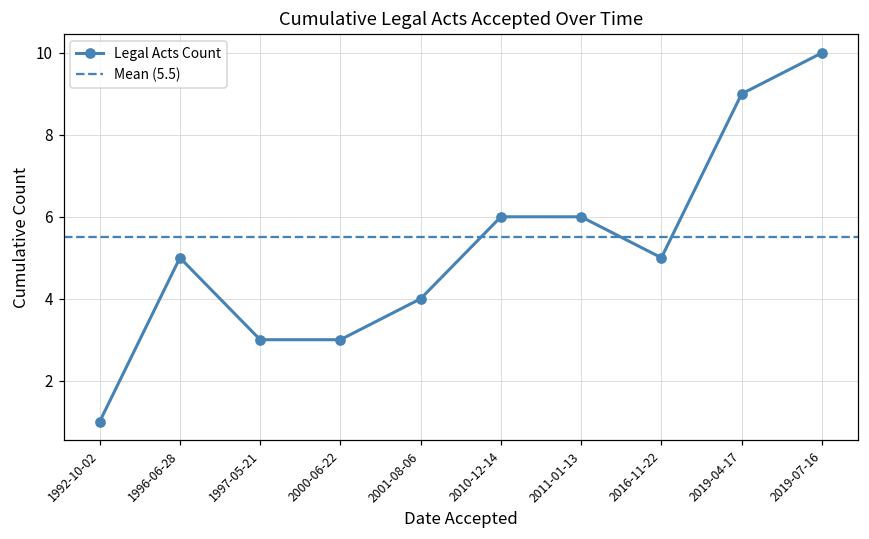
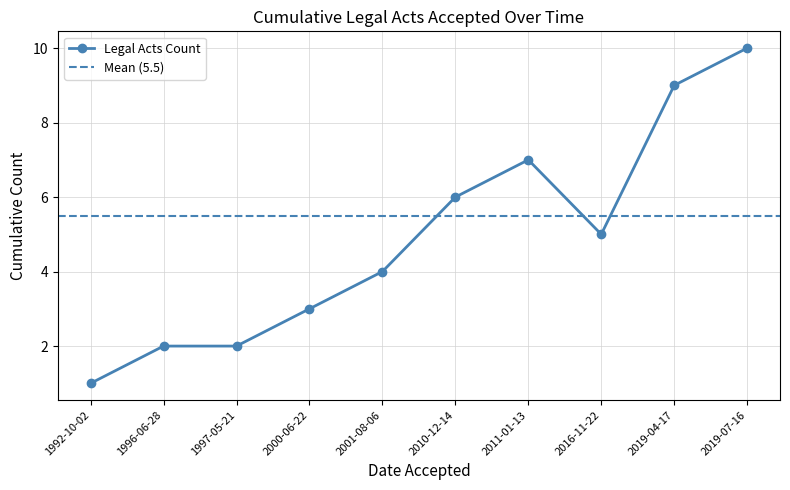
  {
    "1992-10-02": 1,
-   "1996-06-28": 5,
-   "1997-05-21": 3,
+   "1996-06-28": 2,
+   "1997-05-21": 2,
    "2000-06-22": 3,
    "2001-08-06": 4,
    "2010-12-14": 6,
-   "2011-01-13": 6,
+   "2011-01-13": 7,
    "2016-11-22": 5,
    "2019-04-17": 9,
    "2019-07-16": 10
  }
